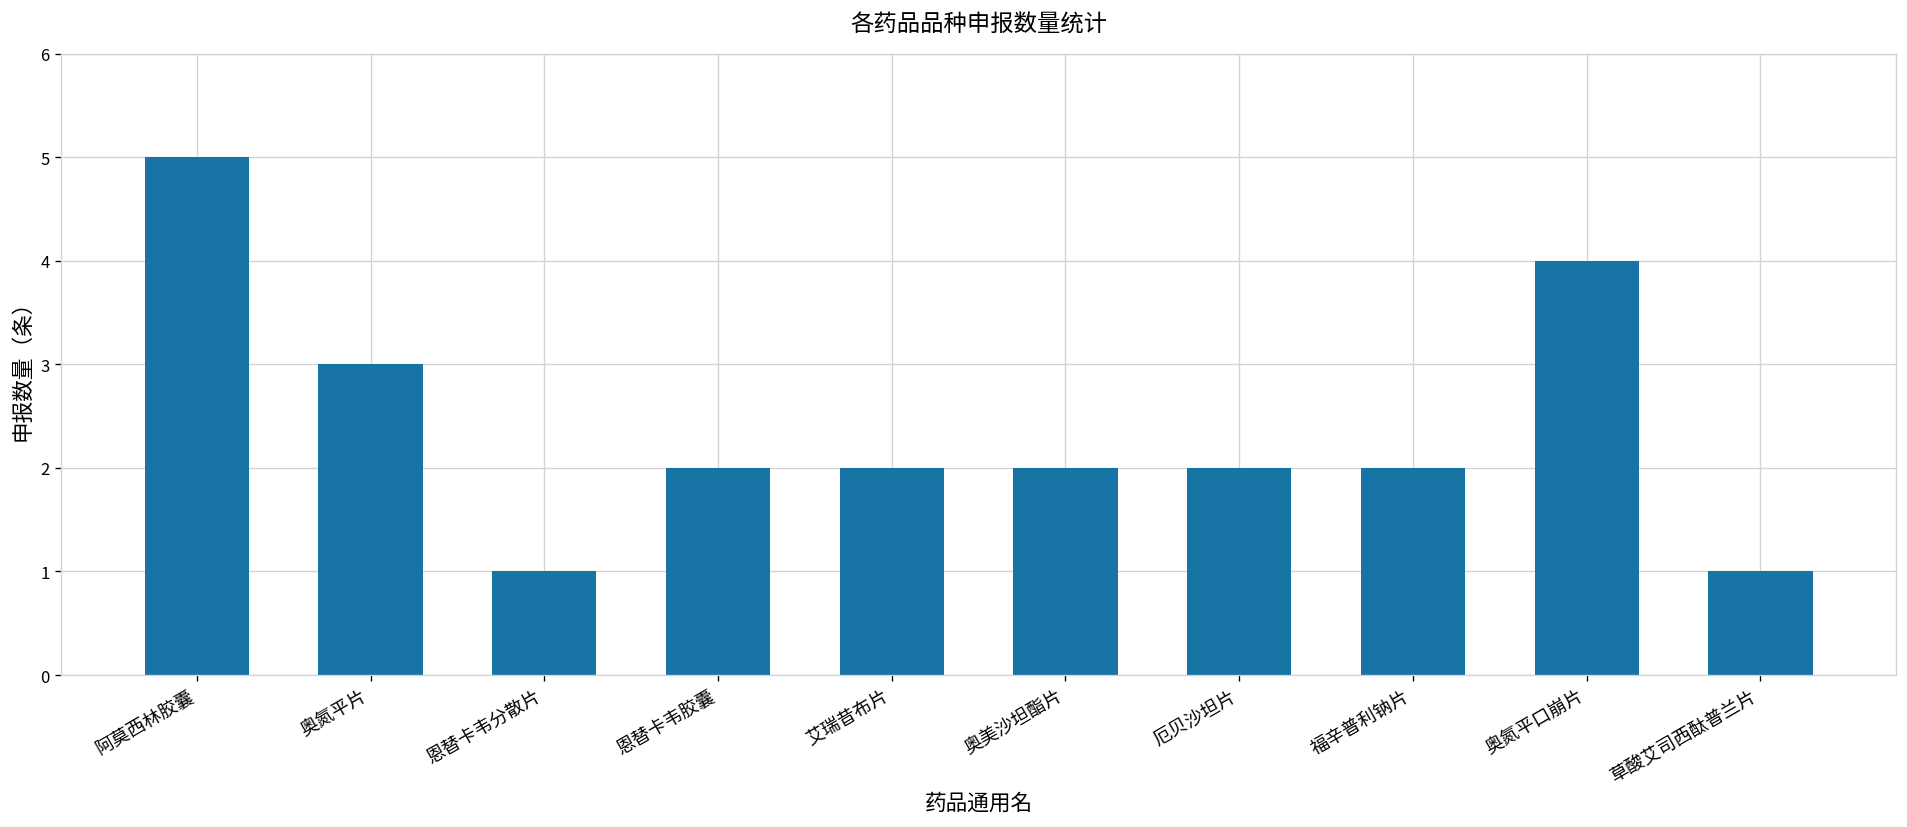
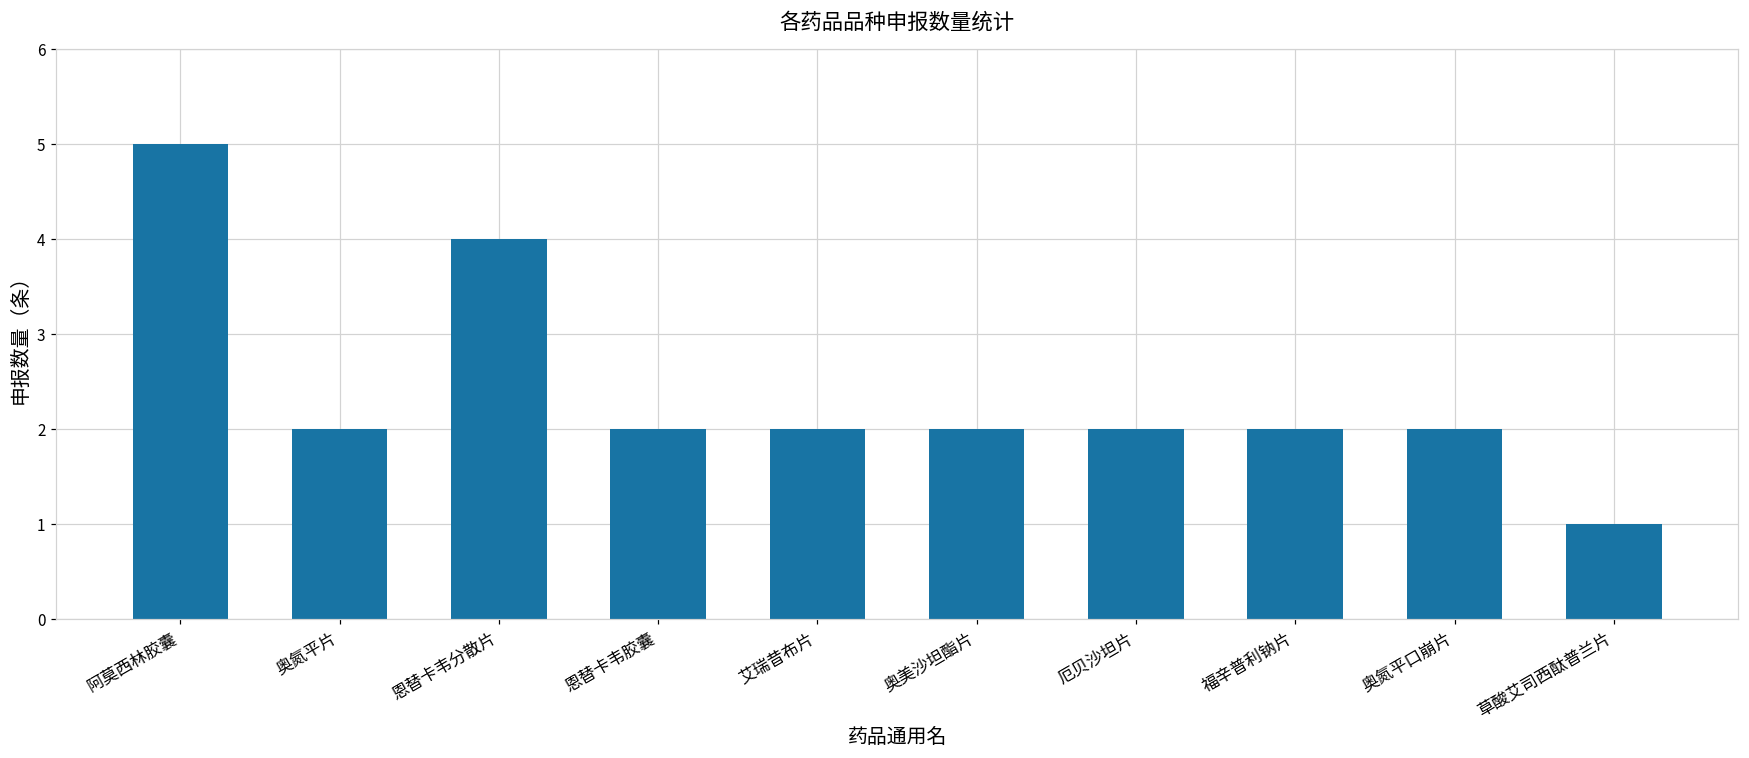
  {
    "阿莫西林胶囊": 5,
-   "奥氮平片": 3,
-   "恩替卡韦分散片": 1,
+   "奥氮平片": 2,
+   "恩替卡韦分散片": 4,
    "恩替卡韦胶囊": 2,
    "艾瑞昔布片": 2,
    "奥美沙坦酯片": 2,
    "厄贝沙坦片": 2,
    "福辛普利钠片": 2,
-   "奥氮平口崩片": 4,
+   "奥氮平口崩片": 2,
    "草酸艾司西酞普兰片": 1
  }
